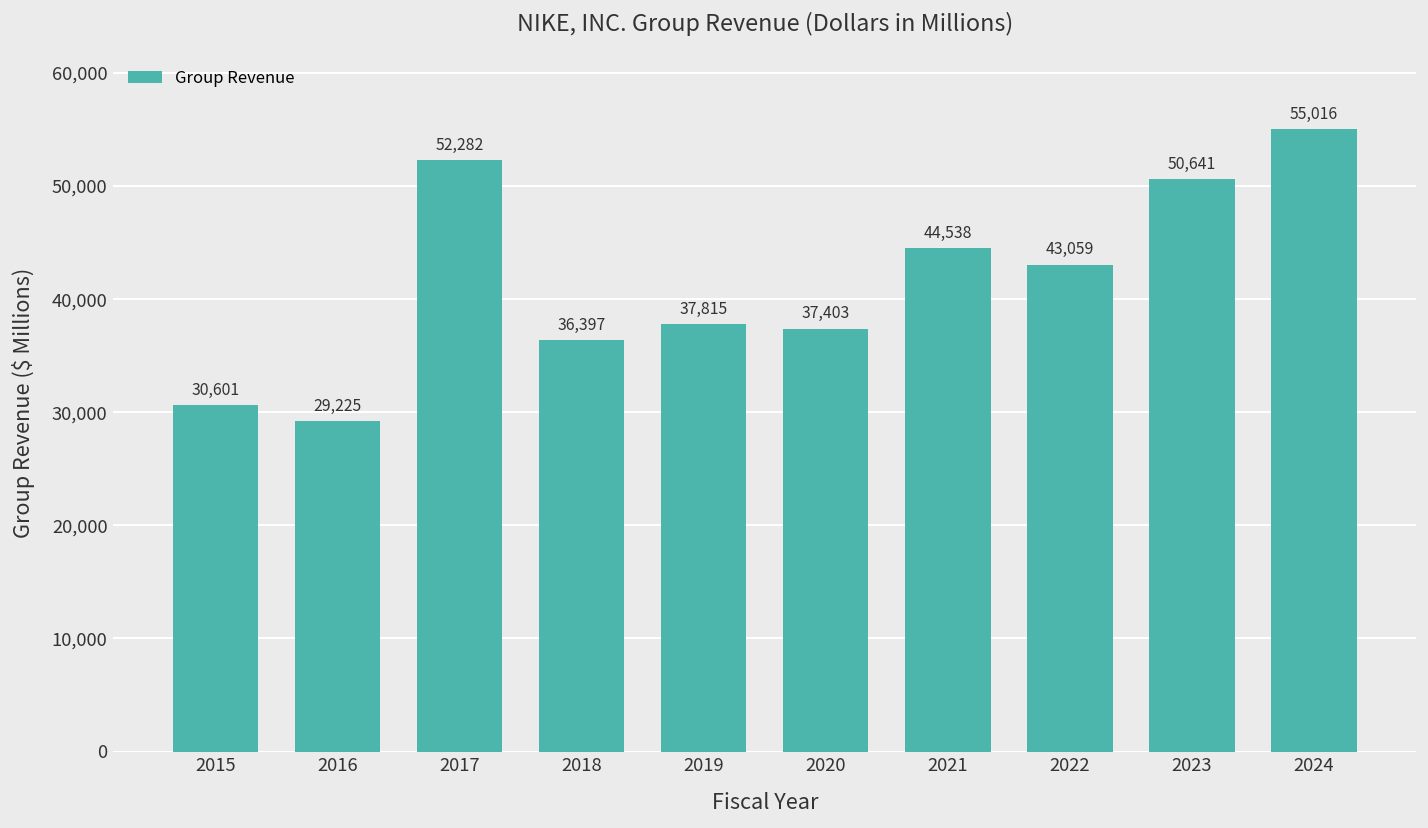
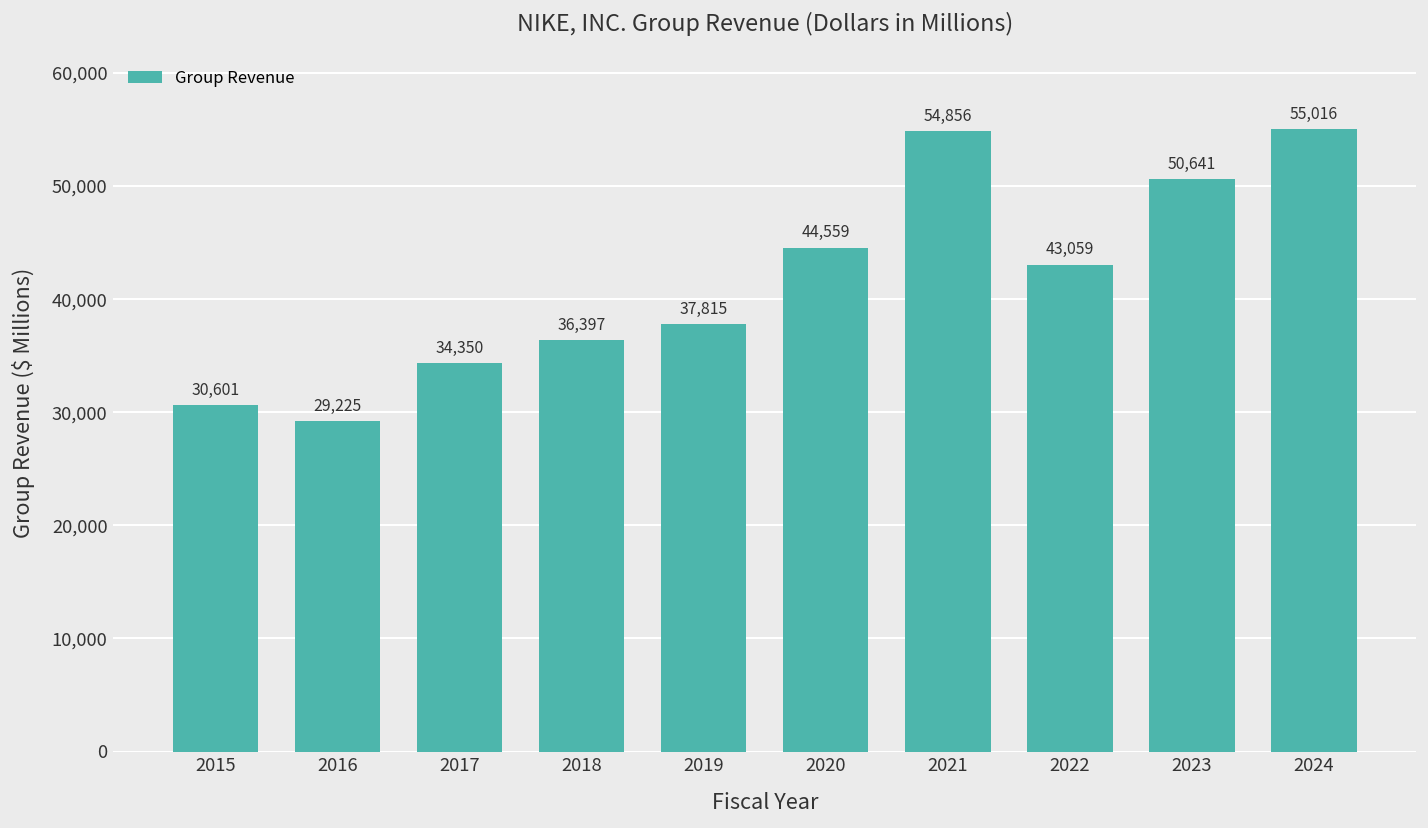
  {
    "2015": "30,601",
    "2016": "29,225",
-   "2017": "52,282",
+   "2017": "34,350",
    "2018": "36,397",
    "2019": "37,815",
-   "2020": "37,403",
-   "2021": "44,538",
+   "2020": "44,559",
+   "2021": "54,856",
    "2022": "43,059",
    "2023": "50,641",
    "2024": "55,016"
  }
